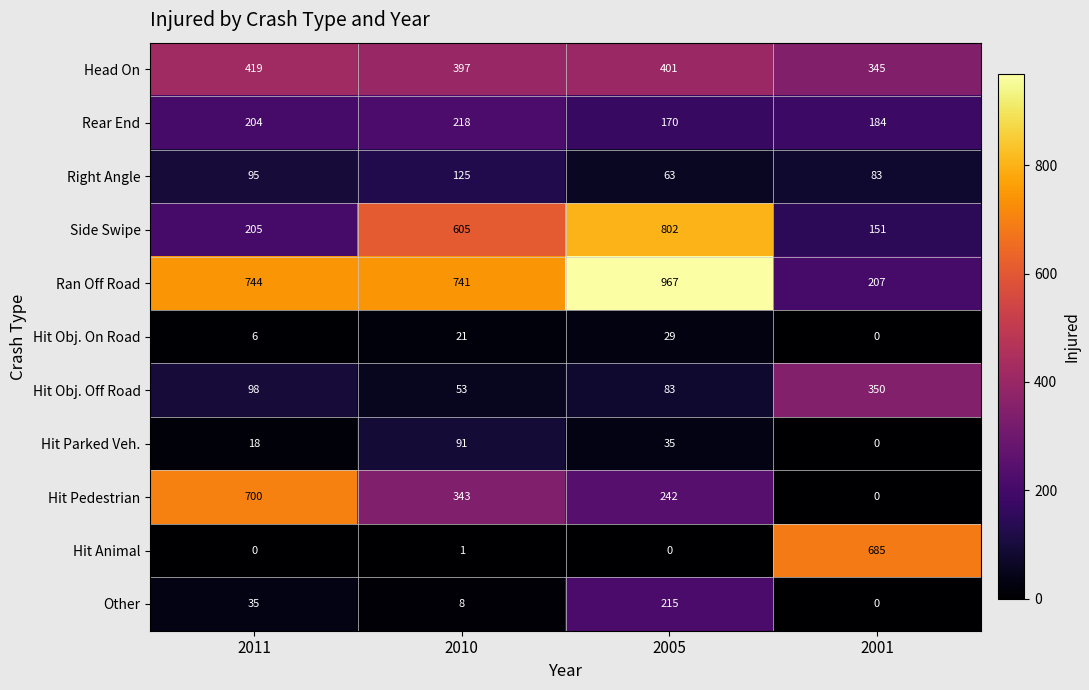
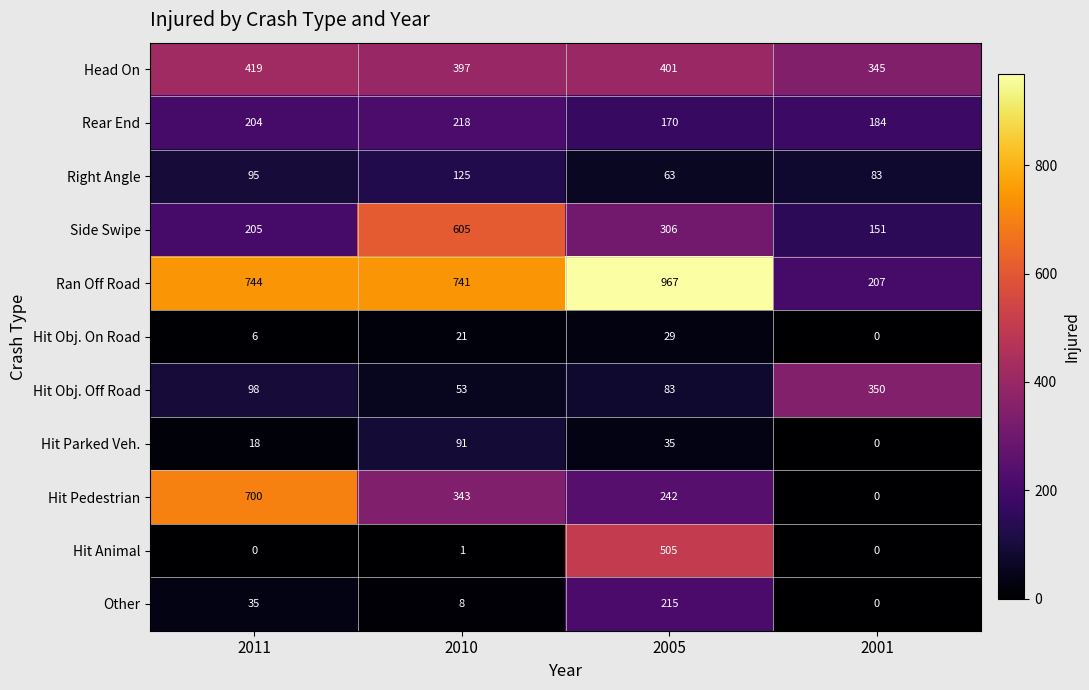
  {
    "Head On": {
      "2011": 419,
      "2010": 397,
      "2005": 401,
      "2001": 345
    },
    "Rear End": {
      "2011": 204,
      "2010": 218,
      "2005": 170,
      "2001": 184
    },
    "Right Angle": {
      "2011": 95,
      "2010": 125,
      "2005": 63,
      "2001": 83
    },
    "Side Swipe": {
      "2011": 205,
      "2010": 605,
-     "2005": 802,
+     "2005": 306,
      "2001": 151
    },
    "Ran Off Road": {
      "2011": 744,
      "2010": 741,
      "2005": 967,
      "2001": 207
    },
    "Hit Obj. On Road": {
      "2011": 6,
      "2010": 21,
      "2005": 29,
      "2001": 0
    },
    "Hit Obj. Off Road": {
      "2011": 98,
      "2010": 53,
      "2005": 83,
      "2001": 350
    },
    "Hit Parked Veh.": {
      "2011": 18,
      "2010": 91,
      "2005": 35,
      "2001": 0
    },
    "Hit Pedestrian": {
      "2011": 700,
      "2010": 343,
      "2005": 242,
      "2001": 0
    },
    "Hit Animal": {
      "2011": 0,
      "2010": 1,
-     "2005": 0,
-     "2001": 685
+     "2005": 505,
+     "2001": 0
    },
    "Other": {
      "2011": 35,
      "2010": 8,
      "2005": 215,
      "2001": 0
    }
  }
